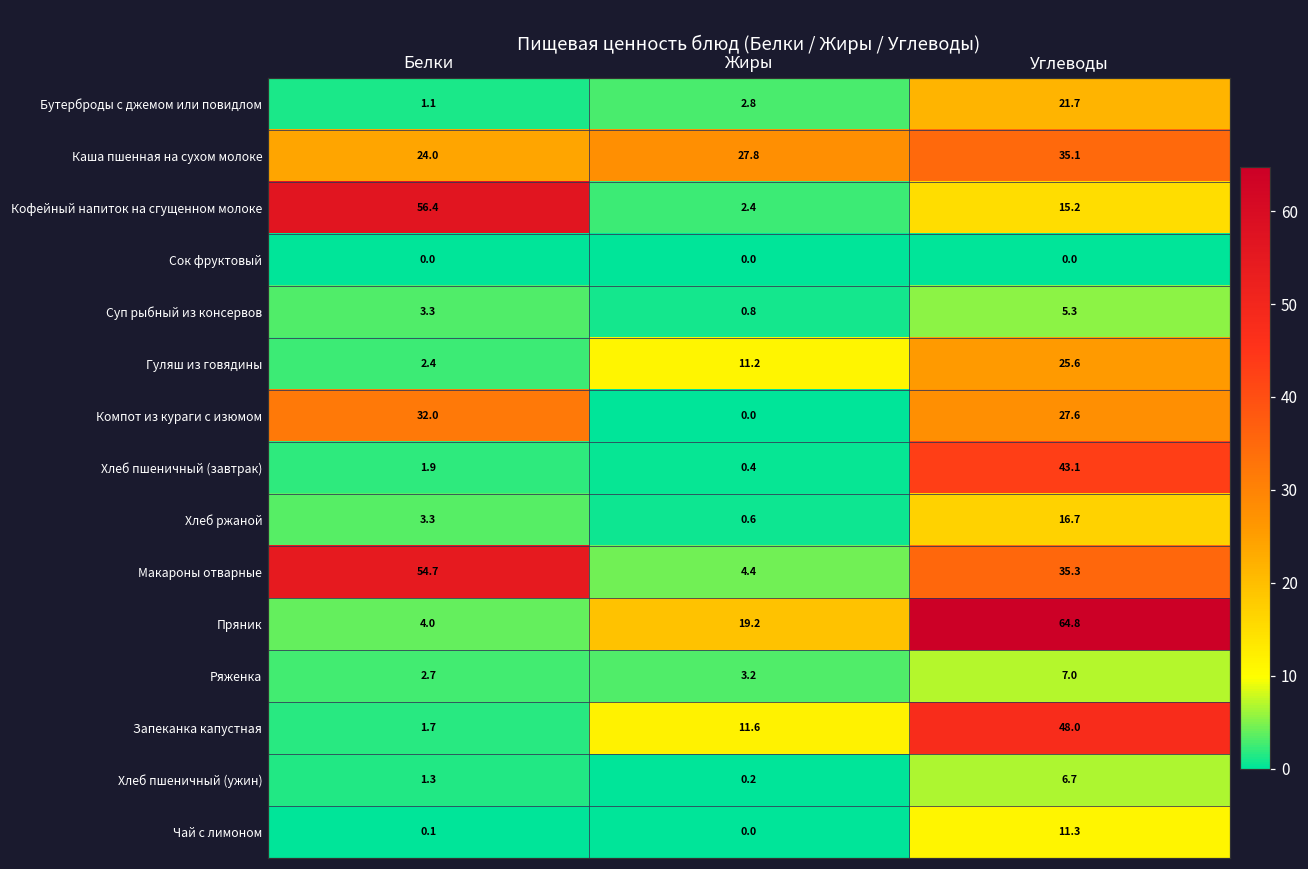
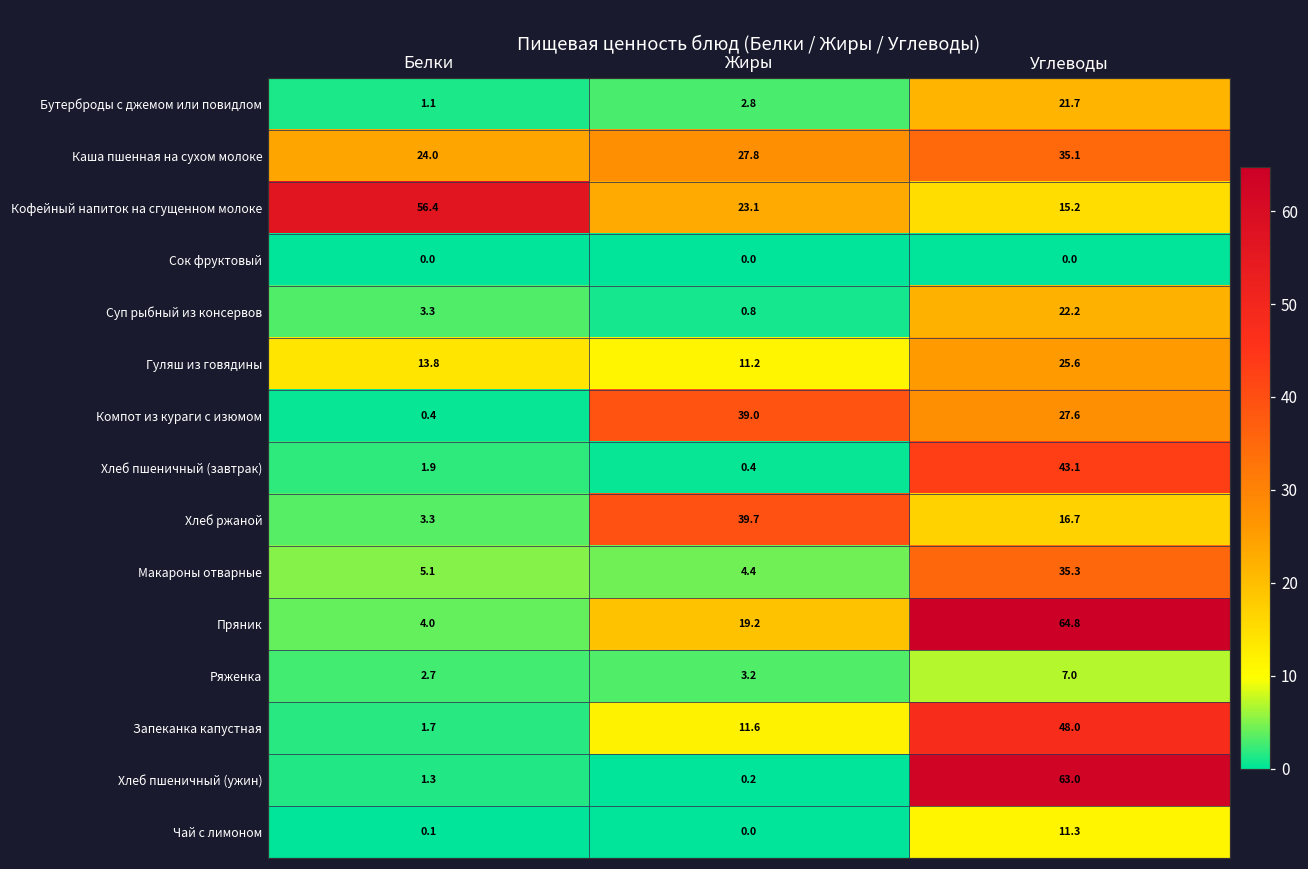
  {
    "Бутерброды с джемом или повидлом": {
      "Белки": 1.1,
      "Жиры": 2.8,
      "Углеводы": 21.7
    },
    "Каша пшенная на сухом молоке": {
      "Белки": 24.0,
      "Жиры": 27.8,
      "Углеводы": 35.1
    },
    "Кофейный напиток на сгущенном молоке": {
      "Белки": 56.4,
-     "Жиры": 2.4,
+     "Жиры": 23.1,
      "Углеводы": 15.2
    },
    "Сок фруктовый": {
      "Белки": 0.0,
      "Жиры": 0.0,
      "Углеводы": 0.0
    },
    "Суп рыбный из консервов": {
      "Белки": 3.3,
      "Жиры": 0.8,
-     "Углеводы": 5.3
+     "Углеводы": 22.2
    },
    "Гуляш из говядины": {
-     "Белки": 2.4,
+     "Белки": 13.8,
      "Жиры": 11.2,
      "Углеводы": 25.6
    },
    "Компот из кураги с изюмом": {
-     "Белки": 32.0,
-     "Жиры": 0.0,
+     "Белки": 0.4,
+     "Жиры": 39.0,
      "Углеводы": 27.6
    },
    "Хлеб пшеничный (завтрак)": {
      "Белки": 1.9,
      "Жиры": 0.4,
      "Углеводы": 43.1
    },
    "Хлеб ржаной": {
      "Белки": 3.3,
-     "Жиры": 0.6,
+     "Жиры": 39.7,
      "Углеводы": 16.7
    },
    "Макароны отварные": {
-     "Белки": 54.7,
+     "Белки": 5.1,
      "Жиры": 4.4,
      "Углеводы": 35.3
    },
    "Пряник": {
      "Белки": 4.0,
      "Жиры": 19.2,
      "Углеводы": 64.8
    },
    "Ряженка": {
      "Белки": 2.7,
      "Жиры": 3.2,
      "Углеводы": 7.0
    },
    "Запеканка капустная": {
      "Белки": 1.7,
      "Жиры": 11.6,
      "Углеводы": 48.0
    },
    "Хлеб пшеничный (ужин)": {
      "Белки": 1.3,
      "Жиры": 0.2,
-     "Углеводы": 6.7
+     "Углеводы": 63.0
    },
    "Чай с лимоном": {
      "Белки": 0.1,
      "Жиры": 0.0,
      "Углеводы": 11.3
    }
  }
